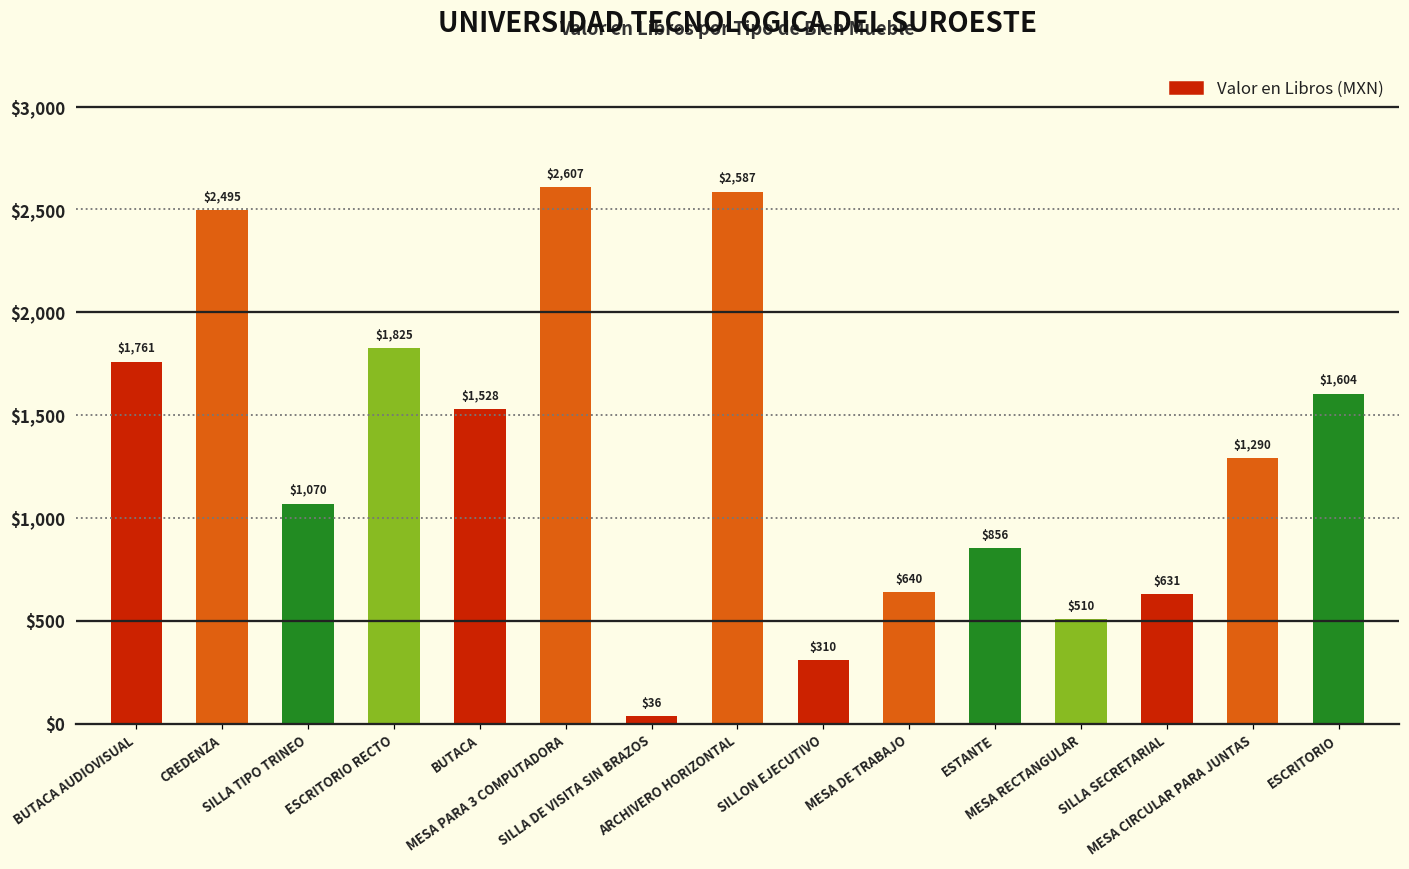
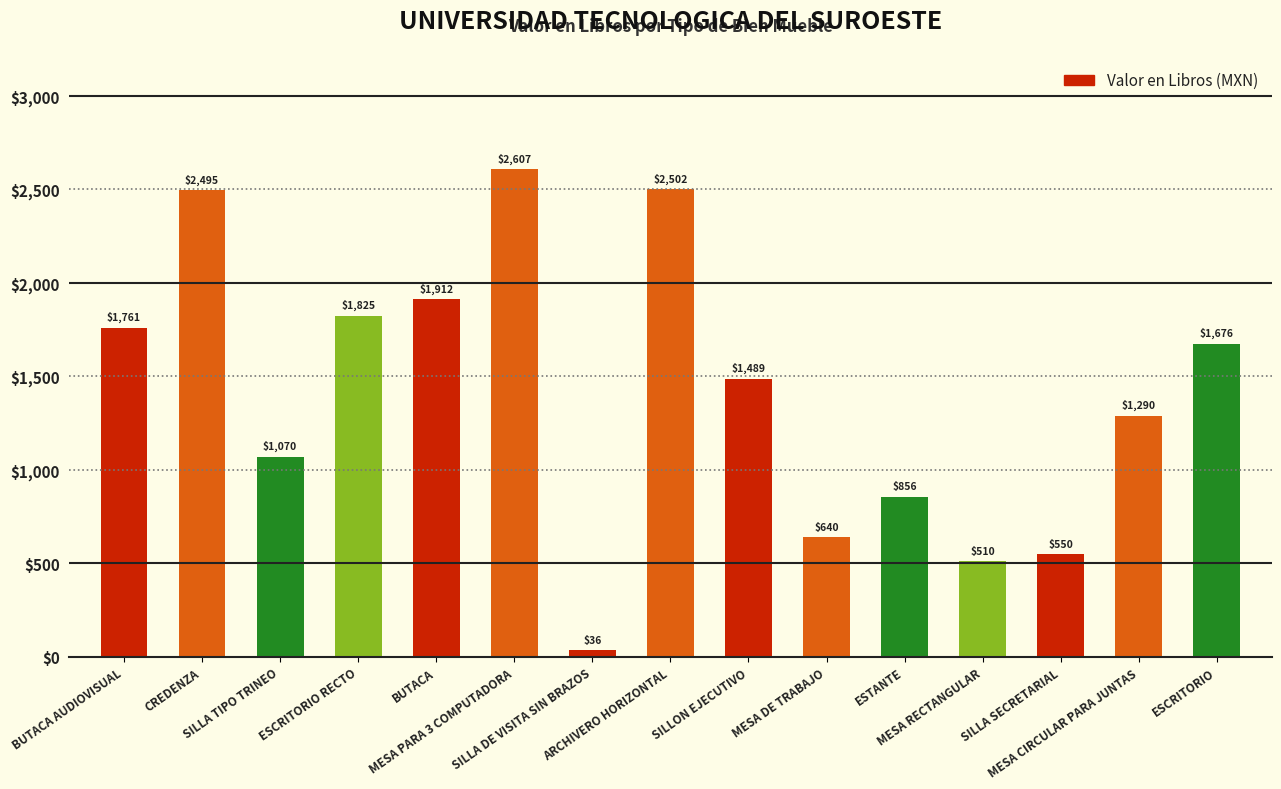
  {
    "BUTACA AUDIOVISUAL": "$1,761",
    "CREDENZA": "$2,495",
    "SILLA TIPO TRINEO": "$1,070",
    "ESCRITORIO RECTO": "$1,825",
-   "BUTACA": "$1,528",
+   "BUTACA": "$1,912",
    "MESA PARA 3 COMPUTADORA": "$2,607",
    "SILLA DE VISITA SIN BRAZOS": "$36",
-   "ARCHIVERO HORIZONTAL": "$2,587",
-   "SILLON EJECUTIVO": "$310",
+   "ARCHIVERO HORIZONTAL": "$2,502",
+   "SILLON EJECUTIVO": "$1,489",
    "MESA DE TRABAJO": "$640",
    "ESTANTE": "$856",
    "MESA RECTANGULAR": "$510",
-   "SILLA SECRETARIAL": "$631",
+   "SILLA SECRETARIAL": "$550",
    "MESA CIRCULAR PARA JUNTAS": "$1,290",
-   "ESCRITORIO": "$1,604"
+   "ESCRITORIO": "$1,676"
  }
